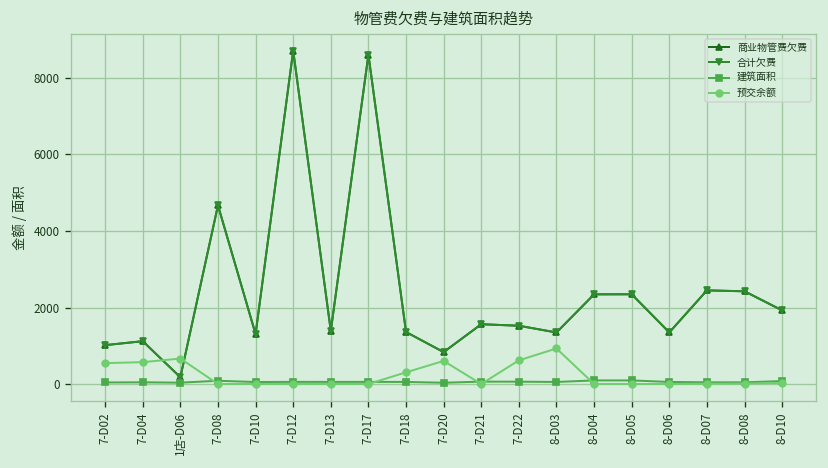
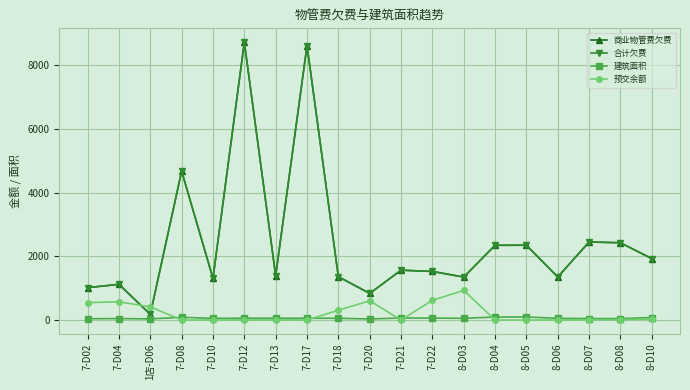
  {
    "预交余额": {
      "7-D02": 500,
      "7-D04": 600,
-     "1店-D06": 700,
+     "1店-D06": 400,
      "7-D08": 0,
      "7-D18": 300,
      "7-D20": 600,
      "7-D22": 600,
      "8-D03": 900,
      "8-D04": 0,
      "8-D05": 0
    }
  }
